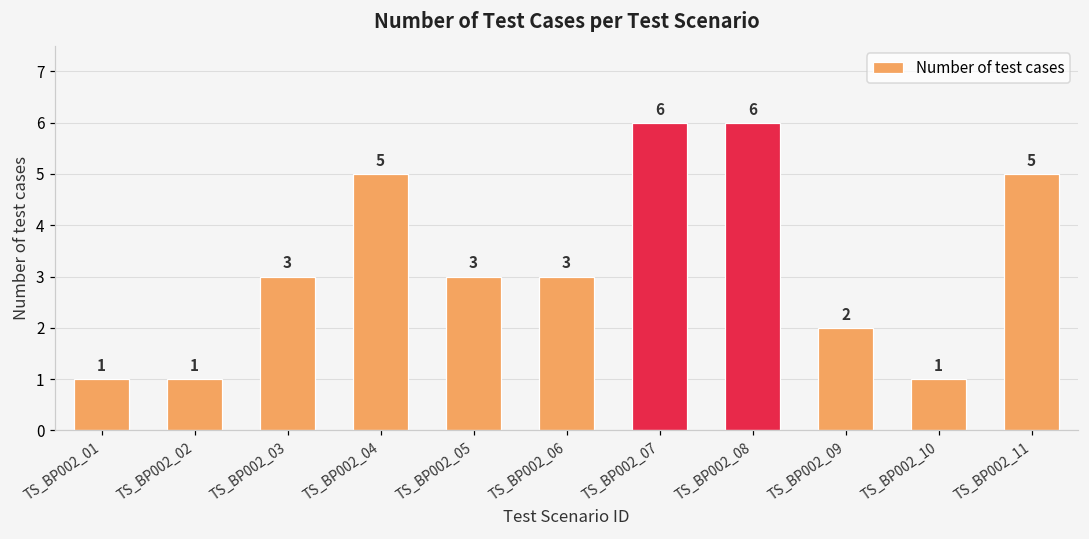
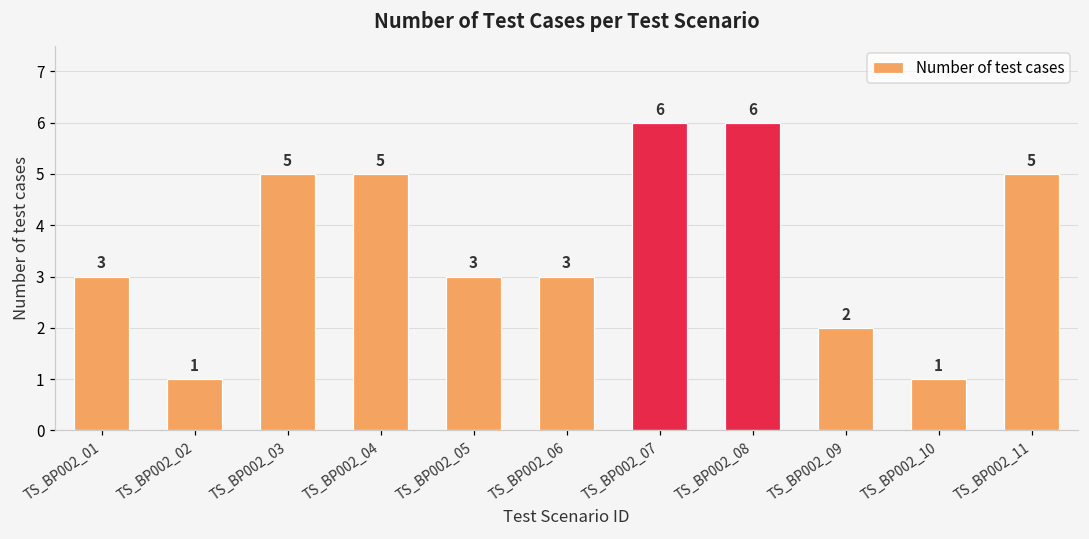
  {
-   "TS_BP002_01": 1,
+   "TS_BP002_01": 3,
    "TS_BP002_02": 1,
-   "TS_BP002_03": 3,
+   "TS_BP002_03": 5,
    "TS_BP002_04": 5,
    "TS_BP002_05": 3,
    "TS_BP002_06": 3,
    "TS_BP002_07": 6,
    "TS_BP002_08": 6,
    "TS_BP002_09": 2,
    "TS_BP002_10": 1,
    "TS_BP002_11": 5
  }
